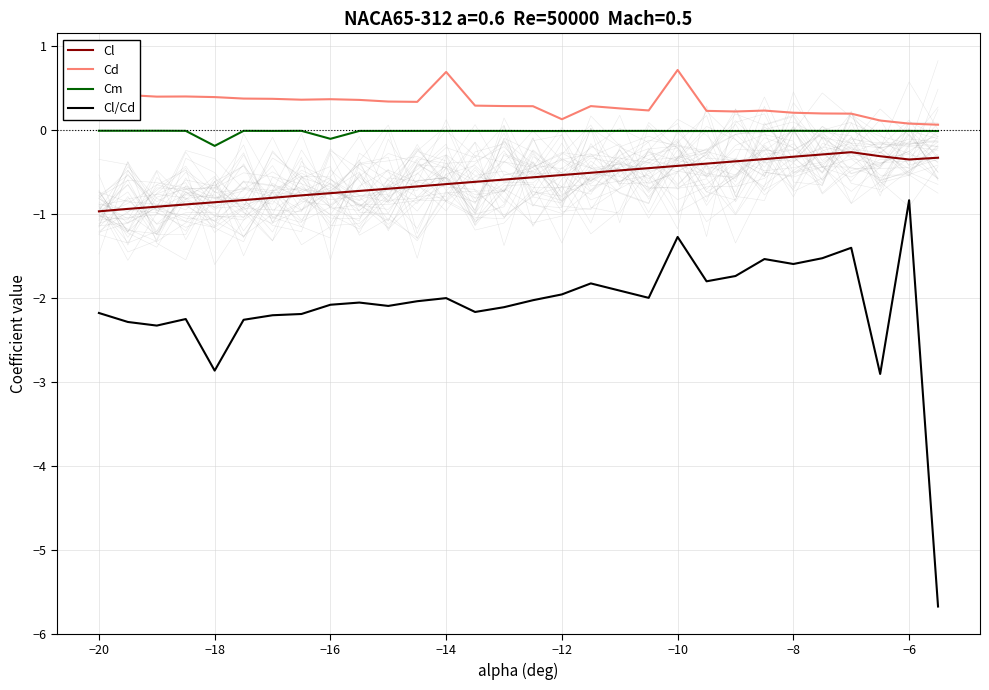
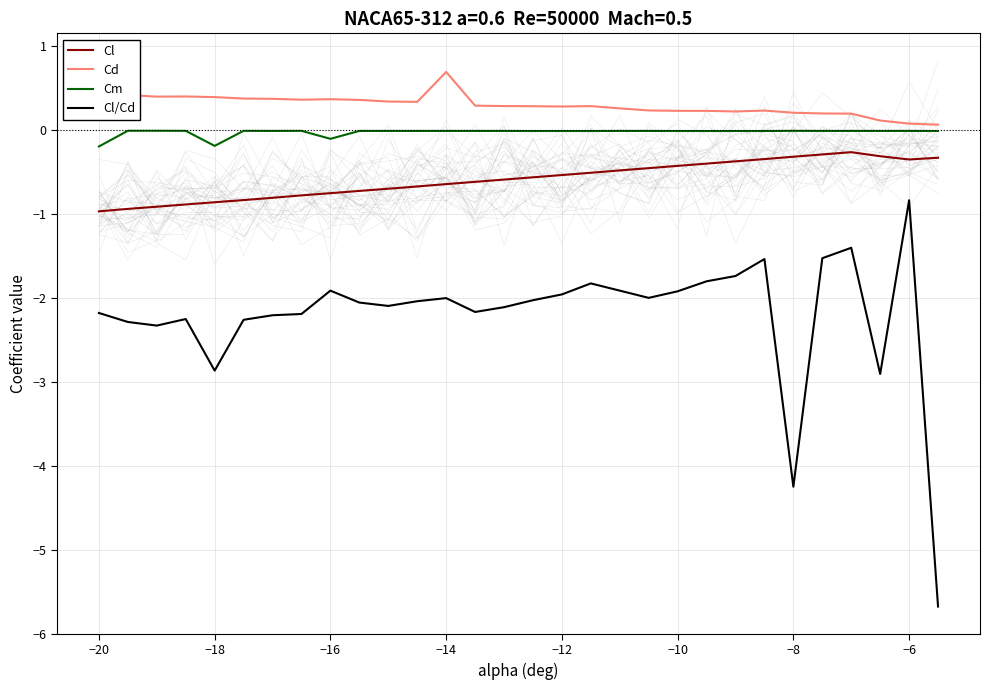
  {
    "Cd": {
      "−18": 0.4,
      "−16": 0.4,
      "−14": 0.7,
-     "−12": 0.1,
-     "−10": 0.7
+     "−12": 0.3,
+     "−10": 0.2
    },
    "Cm": {
-     "−20": 0.0,
+     "−20": -0.2,
      "−18": -0.2,
      "−16": -0.1,
      "−12": 0.0
    },
    "Cl/Cd": {
      "−20": -2.2,
      "−18": -2.9,
-     "−16": -2.1,
+     "−16": -1.9,
      "−14": -2.0,
      "−12": -2.0,
-     "−10": -1.3,
-     "−8": -1.6,
+     "−10": -1.9,
+     "−8": -4.3,
      "−6": -0.8
    }
  }
